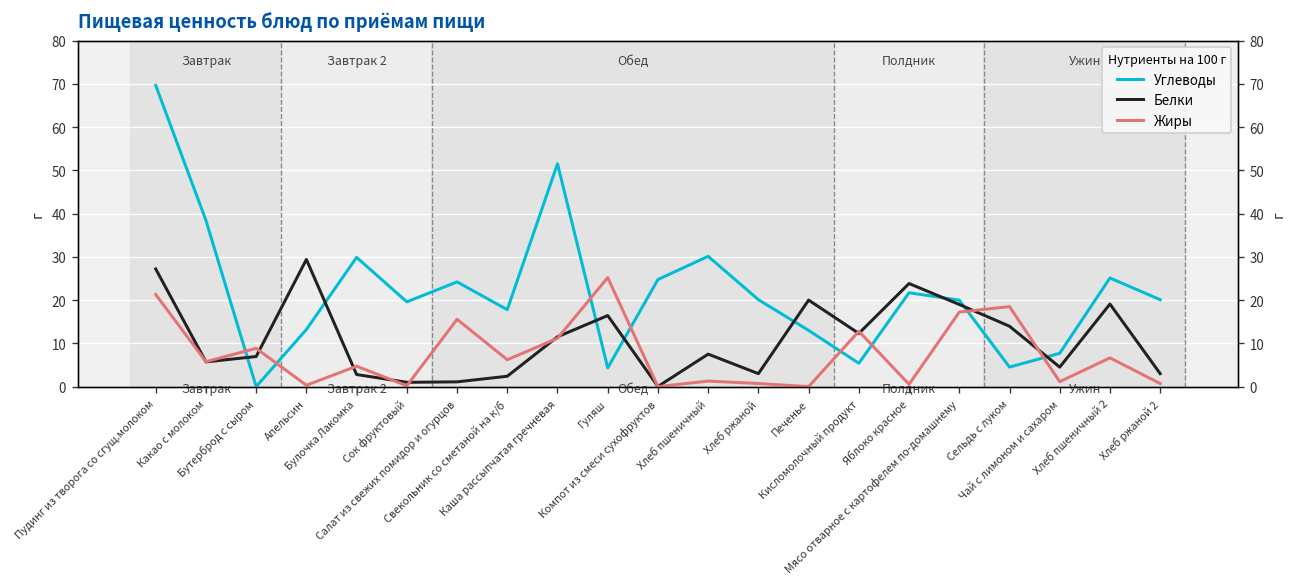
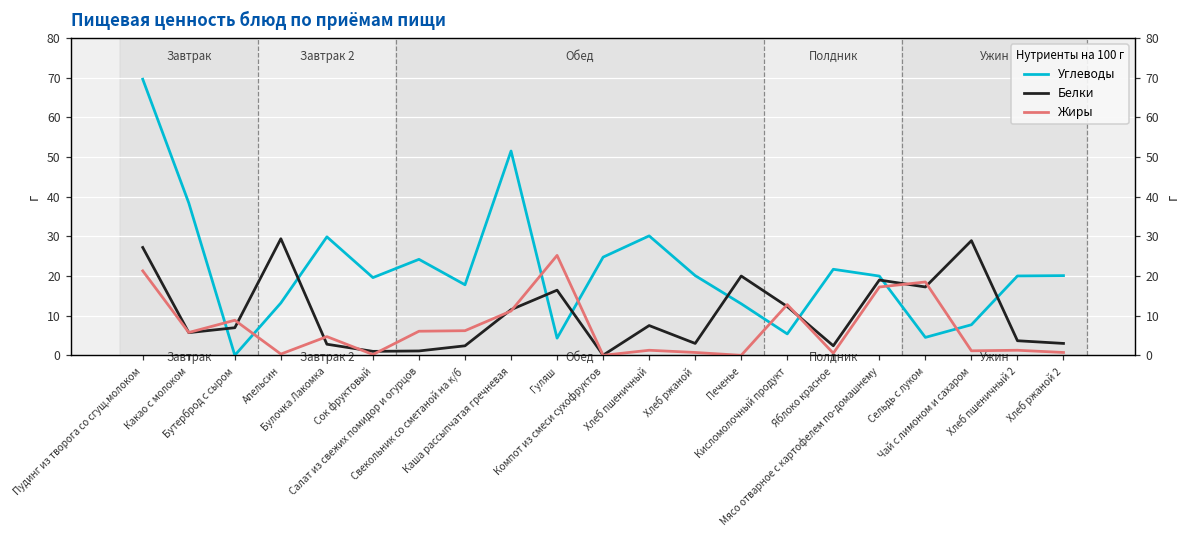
  {
    "Углеводы": {
      "Пудинг из творога со сгущ.молоком": 70,
      "Какао с молоком": 38,
      "Бутерброд с сыром": 0,
      "Апельсин": 13,
      "Булочка Лакомка": 30,
      "Сок фруктовый": 20,
      "Салат из свежих помидор и огурцов": 24,
      "Свекольник со сметаной на к/б": 18,
      "Каша рассыпчатая гречневая": 52,
      "Гуляш": 4,
      "Компот из смеси сухофруктов": 25,
      "Хлеб пшеничный": 30,
      "Хлеб ржаной": 20,
      "Печенье": 13,
      "Кисломолочный продукт": 5,
      "Яблоко красное": 22,
      "Мясо отварное с картофелем по-домашнему": 20,
      "Сельдь с луком": 5,
      "Чай с лимоном и сахаром": 8,
-     "Хлеб пшеничный 2": 25,
+     "Хлеб пшеничный 2": 20,
      "Хлеб ржаной 2": 20
    },
    "Белки": {
      "Пудинг из творога со сгущ.молоком": 27,
      "Бутерброд с сыром": 7,
      "Апельсин": 29,
      "Сок фруктовый": 1,
      "Салат из свежих помидор и огурцов": 1,
      "Свекольник со сметаной на к/б": 2,
      "Гуляш": 16,
      "Хлеб пшеничный": 8,
      "Хлеб ржаной": 3,
      "Печенье": 20,
-     "Яблоко красное": 24,
+     "Яблоко красное": 2,
      "Мясо отварное с картофелем по-домашнему": 19,
-     "Сельдь с луком": 14,
-     "Чай с лимоном и сахаром": 5,
-     "Хлеб пшеничный 2": 19,
+     "Сельдь с луком": 17,
+     "Чай с лимоном и сахаром": 29,
+     "Хлеб пшеничный 2": 4,
      "Хлеб ржаной 2": 3
    },
    "Жиры": {
      "Пудинг из творога со сгущ.молоком": 21,
      "Бутерброд с сыром": 9,
      "Апельсин": 0,
      "Булочка Лакомка": 5,
      "Сок фруктовый": 0,
-     "Салат из свежих помидор и огурцов": 16,
+     "Салат из свежих помидор и огурцов": 6,
      "Свекольник со сметаной на к/б": 6,
      "Гуляш": 25,
      "Хлеб пшеничный": 1,
      "Хлеб ржаной": 1,
      "Печенье": 0,
      "Яблоко красное": 1,
      "Мясо отварное с картофелем по-домашнему": 17,
      "Сельдь с луком": 19,
      "Чай с лимоном и сахаром": 1,
-     "Хлеб пшеничный 2": 7,
+     "Хлеб пшеничный 2": 1,
      "Хлеб ржаной 2": 1
    }
  }
